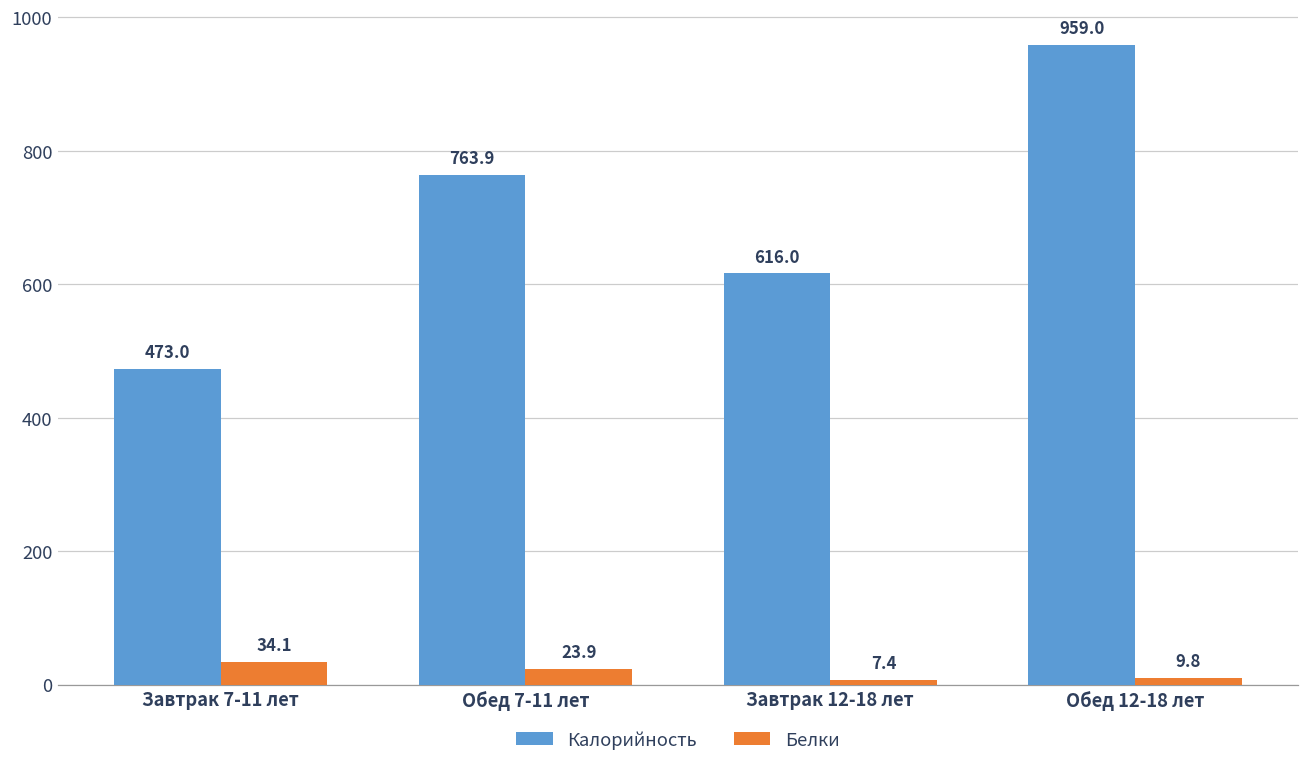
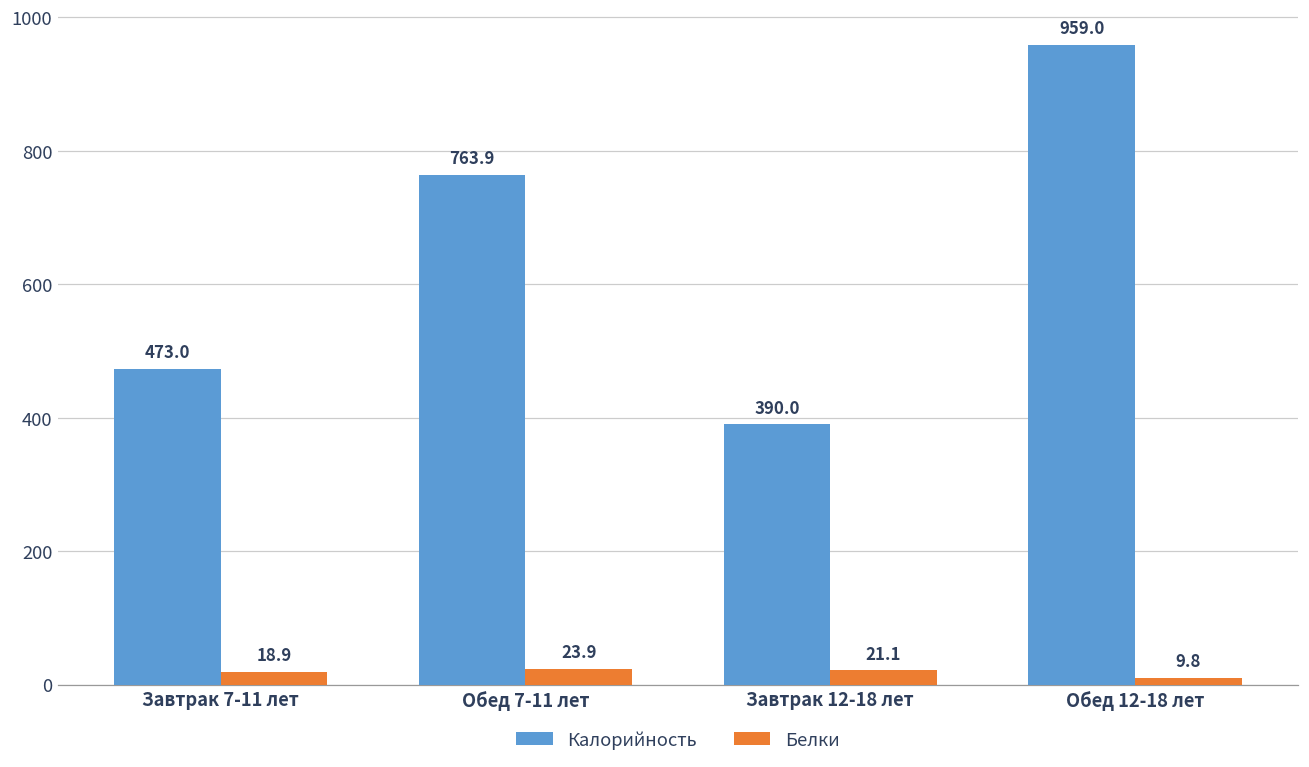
  {
    "Калорийность": {
      "Завтрак 7-11 лет": 473.0,
      "Обед 7-11 лет": 763.9,
-     "Завтрак 12-18 лет": 616.0,
+     "Завтрак 12-18 лет": 390.0,
      "Обед 12-18 лет": 959.0
    },
    "Белки": {
-     "Завтрак 7-11 лет": 34.1,
+     "Завтрак 7-11 лет": 18.9,
      "Обед 7-11 лет": 23.9,
-     "Завтрак 12-18 лет": 7.4,
+     "Завтрак 12-18 лет": 21.1,
      "Обед 12-18 лет": 9.8
    }
  }
